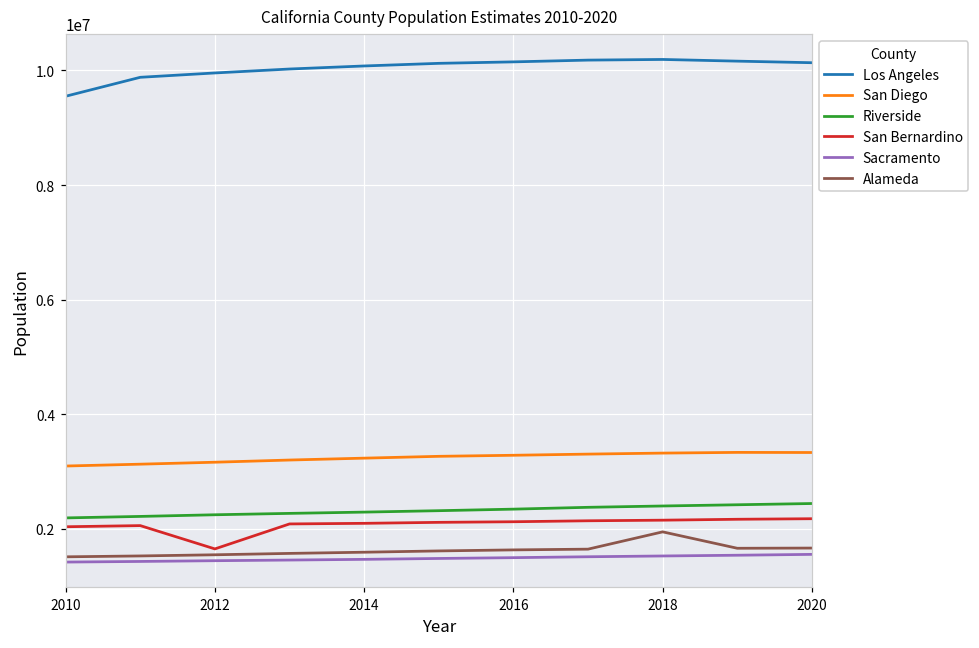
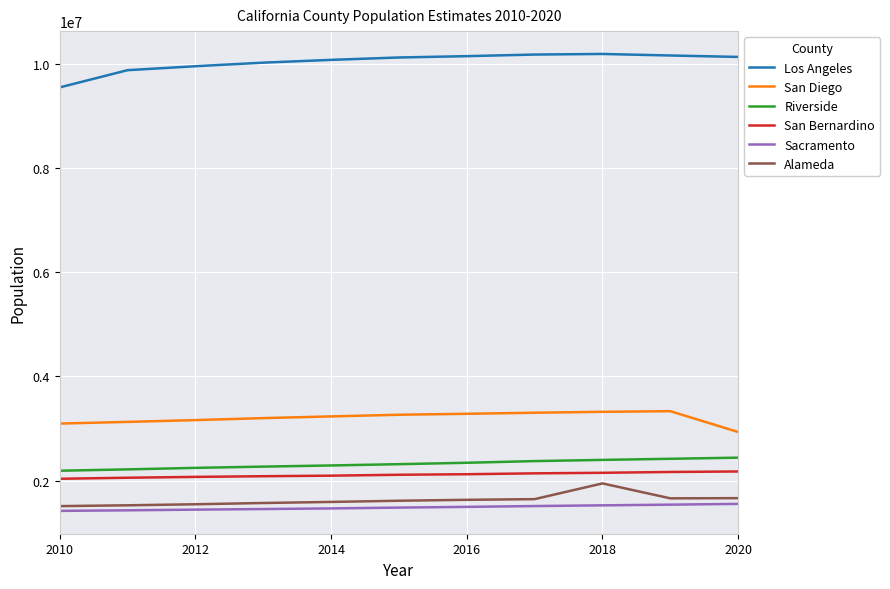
  {
    "Los Angeles": {
      "2010": 9500000,
      "2012": 10000000,
      "2014": 10100000,
      "2016": 10200000,
      "2018": 10200000,
      "2020": 10100000
    },
    "San Diego": {
      "2010": 3100000,
      "2012": 3200000,
      "2014": 3200000,
      "2016": 3300000,
      "2018": 3300000,
-     "2020": 3300000
+     "2020": 2900000
    },
    "Riverside": {
      "2010": 2200000,
      "2012": 2200000,
      "2014": 2300000,
      "2016": 2300000,
      "2018": 2400000,
      "2020": 2400000
    },
    "San Bernardino": {
      "2010": 2000000,
-     "2012": 1600000,
+     "2012": 2100000,
      "2014": 2100000,
      "2016": 2100000,
      "2018": 2200000,
      "2020": 2200000
    },
    "Sacramento": {
      "2010": 1400000,
      "2012": 1400000,
      "2014": 1500000,
      "2016": 1500000,
      "2018": 1500000,
      "2020": 1600000
    },
    "Alameda": {
      "2010": 1500000,
      "2012": 1500000,
      "2014": 1600000,
      "2016": 1600000,
      "2018": 1900000,
      "2020": 1700000
    }
  }
